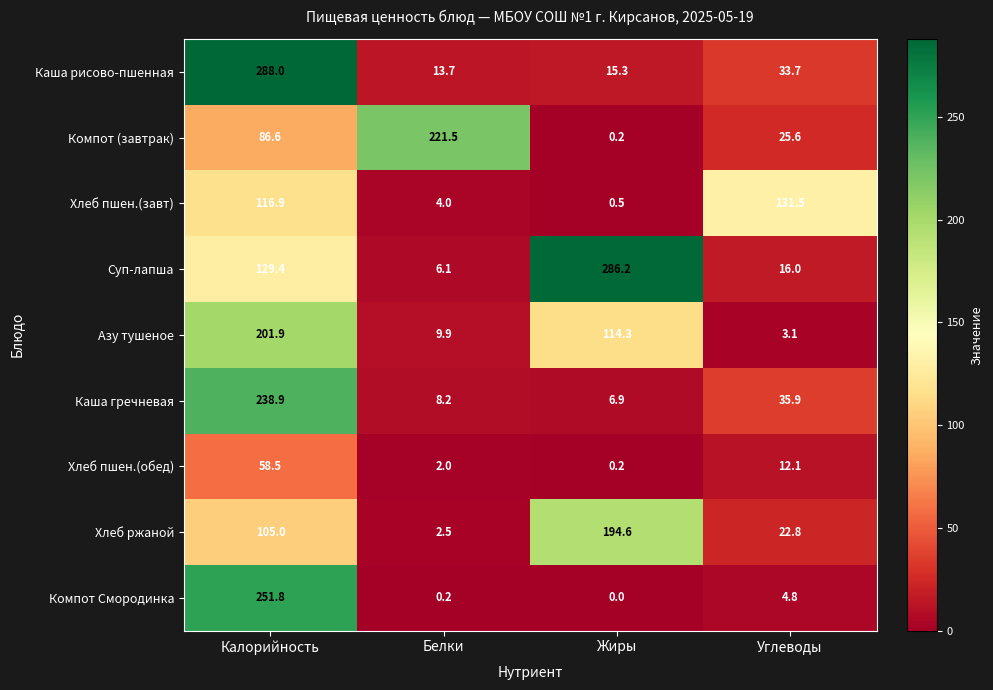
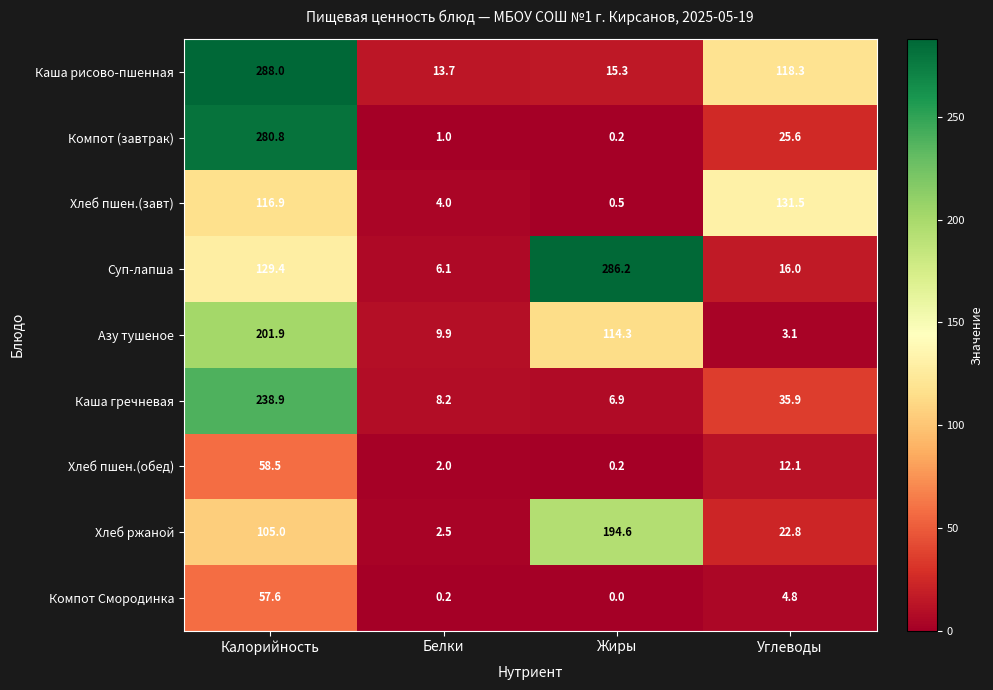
  {
    "Каша рисово-пшенная": {
      "Калорийность": 288.0,
      "Белки": 13.7,
      "Жиры": 15.3,
-     "Углеводы": 33.7
+     "Углеводы": 118.3
    },
    "Компот (завтрак)": {
-     "Калорийность": 86.6,
-     "Белки": 221.5,
+     "Калорийность": 280.8,
+     "Белки": 1.0,
      "Жиры": 0.2,
      "Углеводы": 25.6
    },
    "Хлеб пшен.(завт)": {
      "Калорийность": 116.9,
      "Белки": 4.0,
      "Жиры": 0.5,
      "Углеводы": 131.5
    },
    "Суп-лапша": {
      "Калорийность": 129.4,
      "Белки": 6.1,
      "Жиры": 286.2,
      "Углеводы": 16.0
    },
    "Азу тушеное": {
      "Калорийность": 201.9,
      "Белки": 9.9,
      "Жиры": 114.3,
      "Углеводы": 3.1
    },
    "Каша гречневая": {
      "Калорийность": 238.9,
      "Белки": 8.2,
      "Жиры": 6.9,
      "Углеводы": 35.9
    },
    "Хлеб пшен.(обед)": {
      "Калорийность": 58.5,
      "Белки": 2.0,
      "Жиры": 0.2,
      "Углеводы": 12.1
    },
    "Хлеб ржаной": {
      "Калорийность": 105.0,
      "Белки": 2.5,
      "Жиры": 194.6,
      "Углеводы": 22.8
    },
    "Компот Смородинка": {
-     "Калорийность": 251.8,
+     "Калорийность": 57.6,
      "Белки": 0.2,
      "Жиры": 0.0,
      "Углеводы": 4.8
    }
  }
